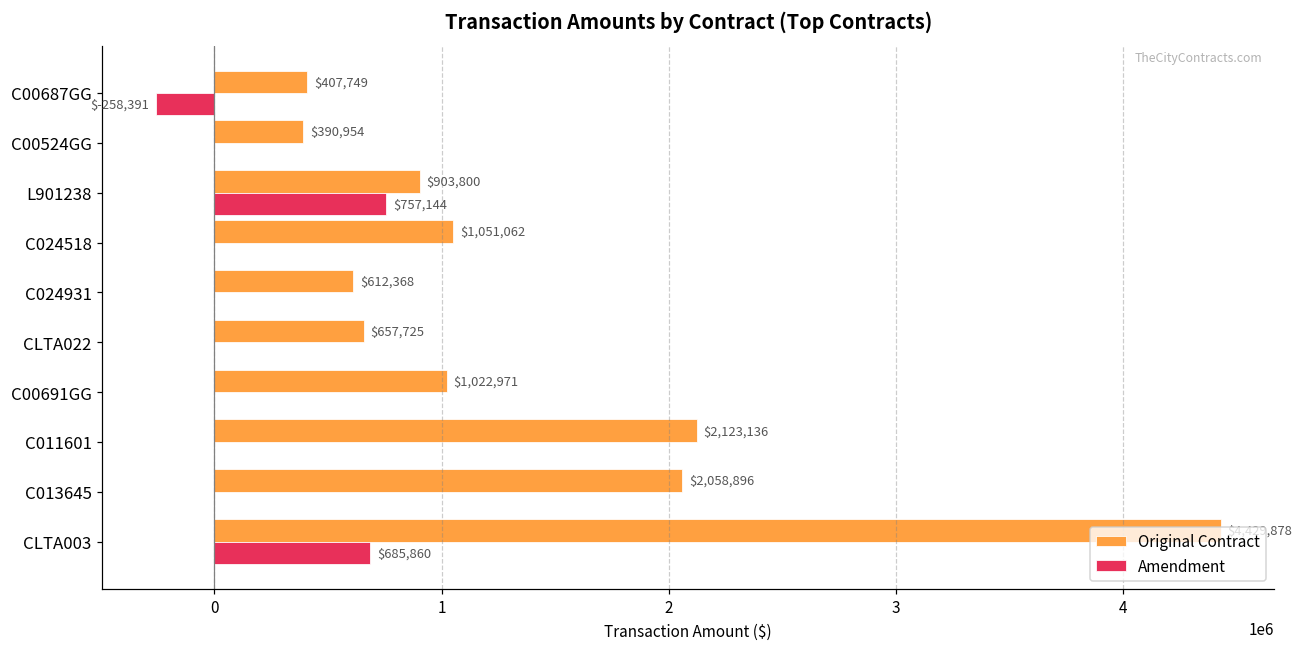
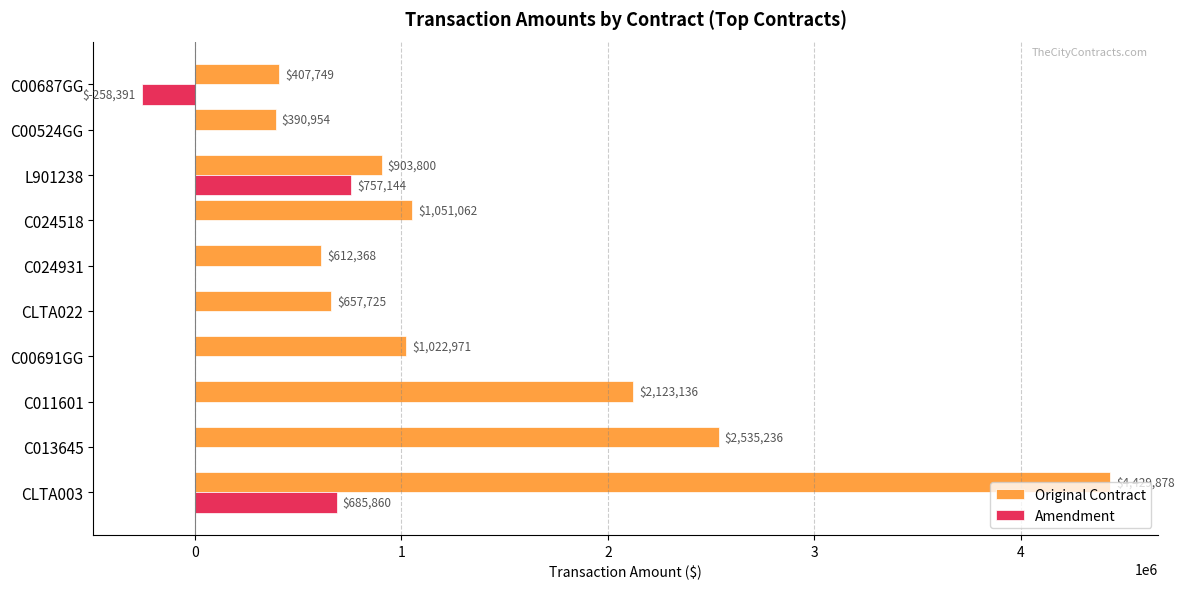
  {
    "Original Contract": {
      "C00687GG": "$407,749",
      "C00524GG": "$390,954",
      "L901238": "$903,800",
      "C024518": "$1,051,062",
      "C024931": "$612,368",
      "CLTA022": "$657,725",
      "C00691GG": "$1,022,971",
      "C011601": "$2,123,136",
-     "C013645": "$2,058,896"
+     "C013645": "$2,535,236"
    },
    "Amendment": {
      "C00687GG": "$-258,391",
      "L901238": "$757,144",
      "CLTA003": "$685,860"
    }
  }
